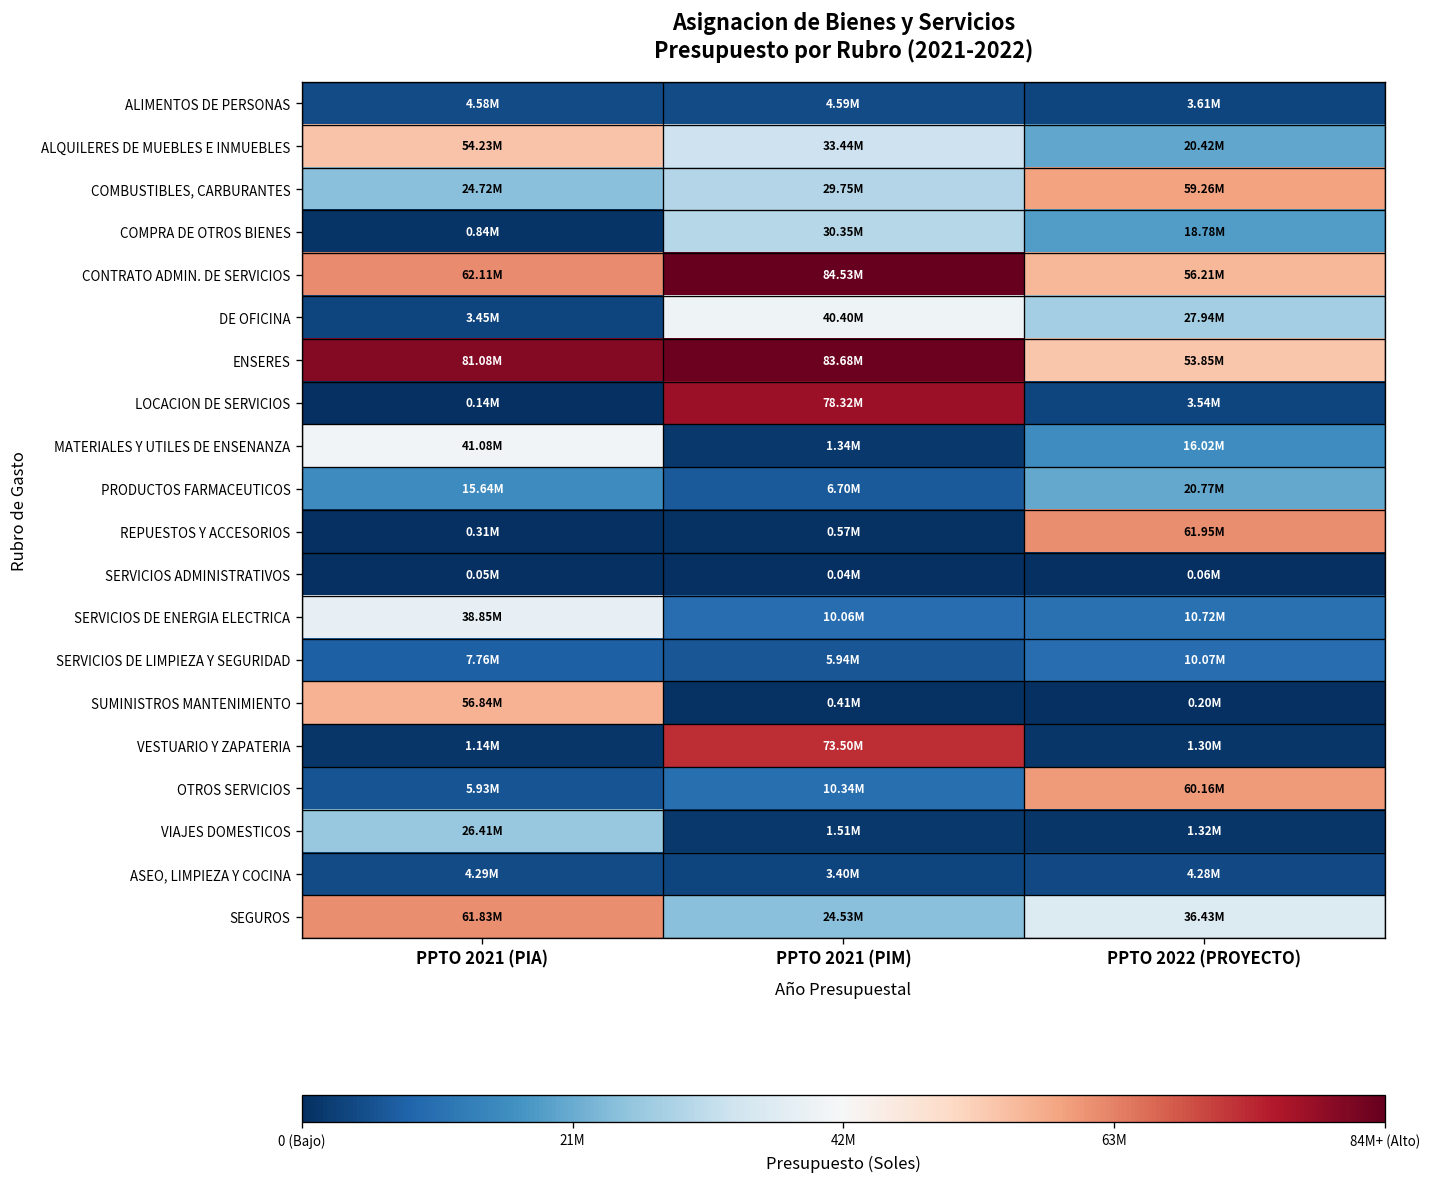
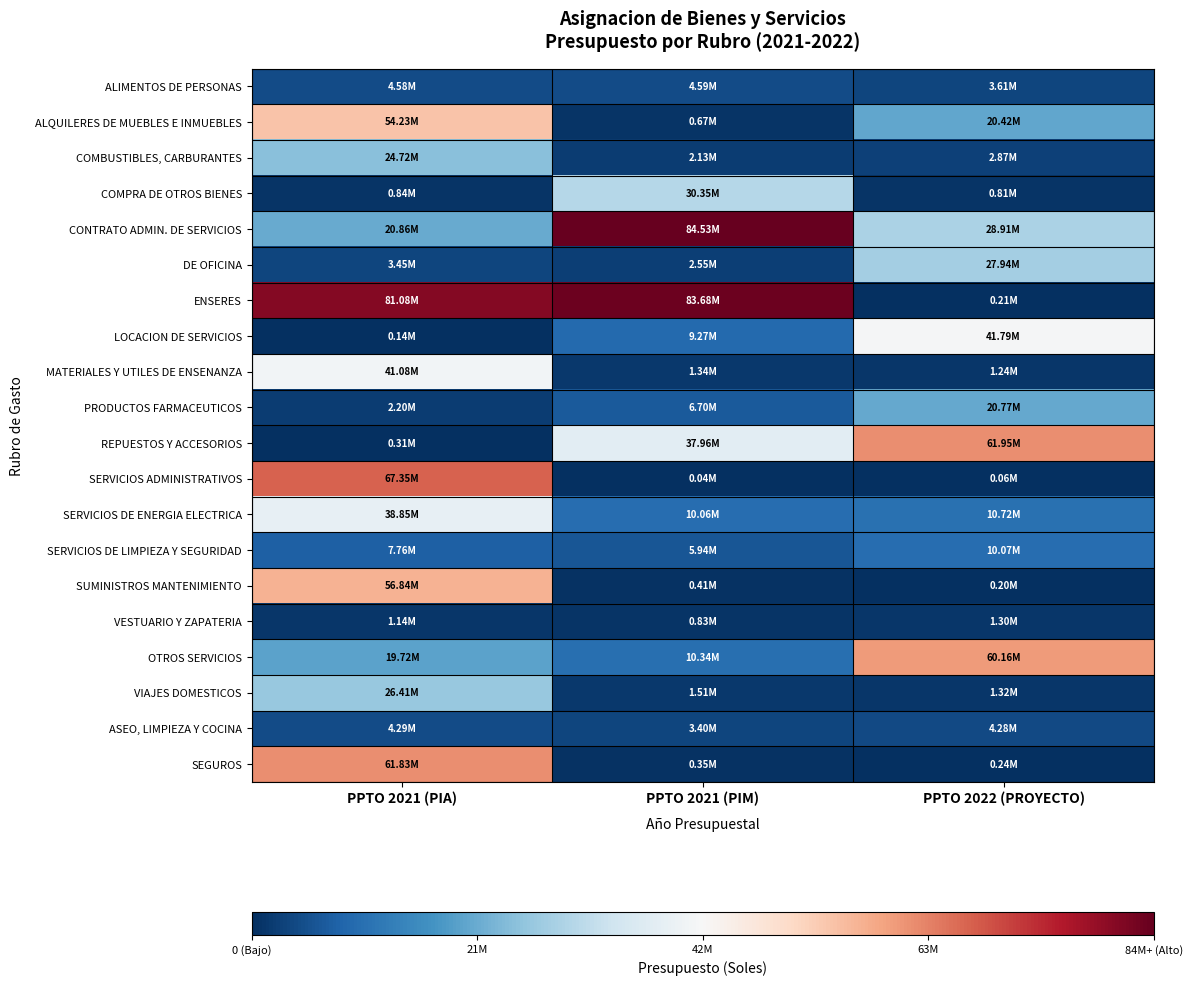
  {
    "ALIMENTOS DE PERSONAS": {
      "PPTO 2021 (PIA)": "4.58M",
      "PPTO 2021 (PIM)": "4.59M",
      "PPTO 2022 (PROYECTO)": "3.61M"
    },
    "ALQUILERES DE MUEBLES E INMUEBLES": {
      "PPTO 2021 (PIA)": "54.23M",
-     "PPTO 2021 (PIM)": "33.44M",
+     "PPTO 2021 (PIM)": "0.67M",
      "PPTO 2022 (PROYECTO)": "20.42M"
    },
    "COMBUSTIBLES, CARBURANTES": {
      "PPTO 2021 (PIA)": "24.72M",
-     "PPTO 2021 (PIM)": "29.75M",
-     "PPTO 2022 (PROYECTO)": "59.26M"
+     "PPTO 2021 (PIM)": "2.13M",
+     "PPTO 2022 (PROYECTO)": "2.87M"
    },
    "COMPRA DE OTROS BIENES": {
      "PPTO 2021 (PIA)": "0.84M",
      "PPTO 2021 (PIM)": "30.35M",
-     "PPTO 2022 (PROYECTO)": "18.78M"
+     "PPTO 2022 (PROYECTO)": "0.81M"
    },
    "CONTRATO ADMIN. DE SERVICIOS": {
-     "PPTO 2021 (PIA)": "62.11M",
+     "PPTO 2021 (PIA)": "20.86M",
      "PPTO 2021 (PIM)": "84.53M",
-     "PPTO 2022 (PROYECTO)": "56.21M"
+     "PPTO 2022 (PROYECTO)": "28.91M"
    },
    "DE OFICINA": {
      "PPTO 2021 (PIA)": "3.45M",
-     "PPTO 2021 (PIM)": "40.40M",
+     "PPTO 2021 (PIM)": "2.55M",
      "PPTO 2022 (PROYECTO)": "27.94M"
    },
    "ENSERES": {
      "PPTO 2021 (PIA)": "81.08M",
      "PPTO 2021 (PIM)": "83.68M",
-     "PPTO 2022 (PROYECTO)": "53.85M"
+     "PPTO 2022 (PROYECTO)": "0.21M"
    },
    "LOCACION DE SERVICIOS": {
      "PPTO 2021 (PIA)": "0.14M",
-     "PPTO 2021 (PIM)": "78.32M",
-     "PPTO 2022 (PROYECTO)": "3.54M"
+     "PPTO 2021 (PIM)": "9.27M",
+     "PPTO 2022 (PROYECTO)": "41.79M"
    },
    "MATERIALES Y UTILES DE ENSENANZA": {
      "PPTO 2021 (PIA)": "41.08M",
      "PPTO 2021 (PIM)": "1.34M",
-     "PPTO 2022 (PROYECTO)": "16.02M"
+     "PPTO 2022 (PROYECTO)": "1.24M"
    },
    "PRODUCTOS FARMACEUTICOS": {
-     "PPTO 2021 (PIA)": "15.64M",
+     "PPTO 2021 (PIA)": "2.20M",
      "PPTO 2021 (PIM)": "6.70M",
      "PPTO 2022 (PROYECTO)": "20.77M"
    },
    "REPUESTOS Y ACCESORIOS": {
      "PPTO 2021 (PIA)": "0.31M",
-     "PPTO 2021 (PIM)": "0.57M",
+     "PPTO 2021 (PIM)": "37.96M",
      "PPTO 2022 (PROYECTO)": "61.95M"
    },
    "SERVICIOS ADMINISTRATIVOS": {
-     "PPTO 2021 (PIA)": "0.05M",
+     "PPTO 2021 (PIA)": "67.35M",
      "PPTO 2021 (PIM)": "0.04M",
      "PPTO 2022 (PROYECTO)": "0.06M"
    },
    "SERVICIOS DE ENERGIA ELECTRICA": {
      "PPTO 2021 (PIA)": "38.85M",
      "PPTO 2021 (PIM)": "10.06M",
      "PPTO 2022 (PROYECTO)": "10.72M"
    },
    "SERVICIOS DE LIMPIEZA Y SEGURIDAD": {
      "PPTO 2021 (PIA)": "7.76M",
      "PPTO 2021 (PIM)": "5.94M",
      "PPTO 2022 (PROYECTO)": "10.07M"
    },
    "SUMINISTROS MANTENIMIENTO": {
      "PPTO 2021 (PIA)": "56.84M",
      "PPTO 2021 (PIM)": "0.41M",
      "PPTO 2022 (PROYECTO)": "0.20M"
    },
    "VESTUARIO Y ZAPATERIA": {
      "PPTO 2021 (PIA)": "1.14M",
-     "PPTO 2021 (PIM)": "73.50M",
+     "PPTO 2021 (PIM)": "0.83M",
      "PPTO 2022 (PROYECTO)": "1.30M"
    },
    "OTROS SERVICIOS": {
-     "PPTO 2021 (PIA)": "5.93M",
+     "PPTO 2021 (PIA)": "19.72M",
      "PPTO 2021 (PIM)": "10.34M",
      "PPTO 2022 (PROYECTO)": "60.16M"
    },
    "VIAJES DOMESTICOS": {
      "PPTO 2021 (PIA)": "26.41M",
      "PPTO 2021 (PIM)": "1.51M",
      "PPTO 2022 (PROYECTO)": "1.32M"
    },
    "ASEO, LIMPIEZA Y COCINA": {
      "PPTO 2021 (PIA)": "4.29M",
      "PPTO 2021 (PIM)": "3.40M",
      "PPTO 2022 (PROYECTO)": "4.28M"
    },
    "SEGUROS": {
      "PPTO 2021 (PIA)": "61.83M",
-     "PPTO 2021 (PIM)": "24.53M",
-     "PPTO 2022 (PROYECTO)": "36.43M"
+     "PPTO 2021 (PIM)": "0.35M",
+     "PPTO 2022 (PROYECTO)": "0.24M"
    }
  }
